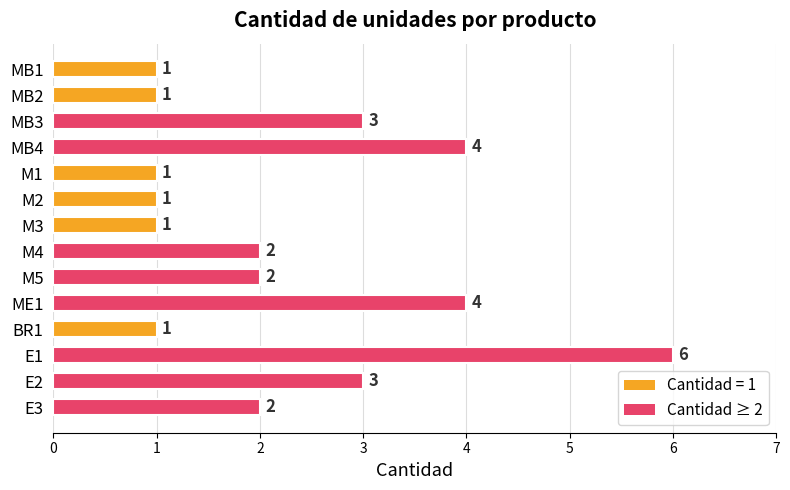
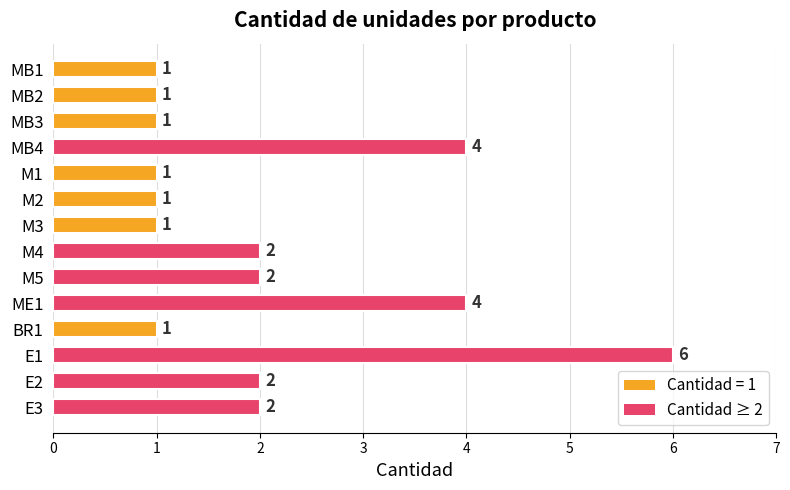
  {
    "MB1": 1,
    "MB2": 1,
-   "MB3": 3,
+   "MB3": 1,
    "MB4": 4,
    "M1": 1,
    "M2": 1,
    "M3": 1,
    "M4": 2,
    "M5": 2,
    "ME1": 4,
    "BR1": 1,
    "E1": 6,
-   "E2": 3,
+   "E2": 2,
    "E3": 2
  }
